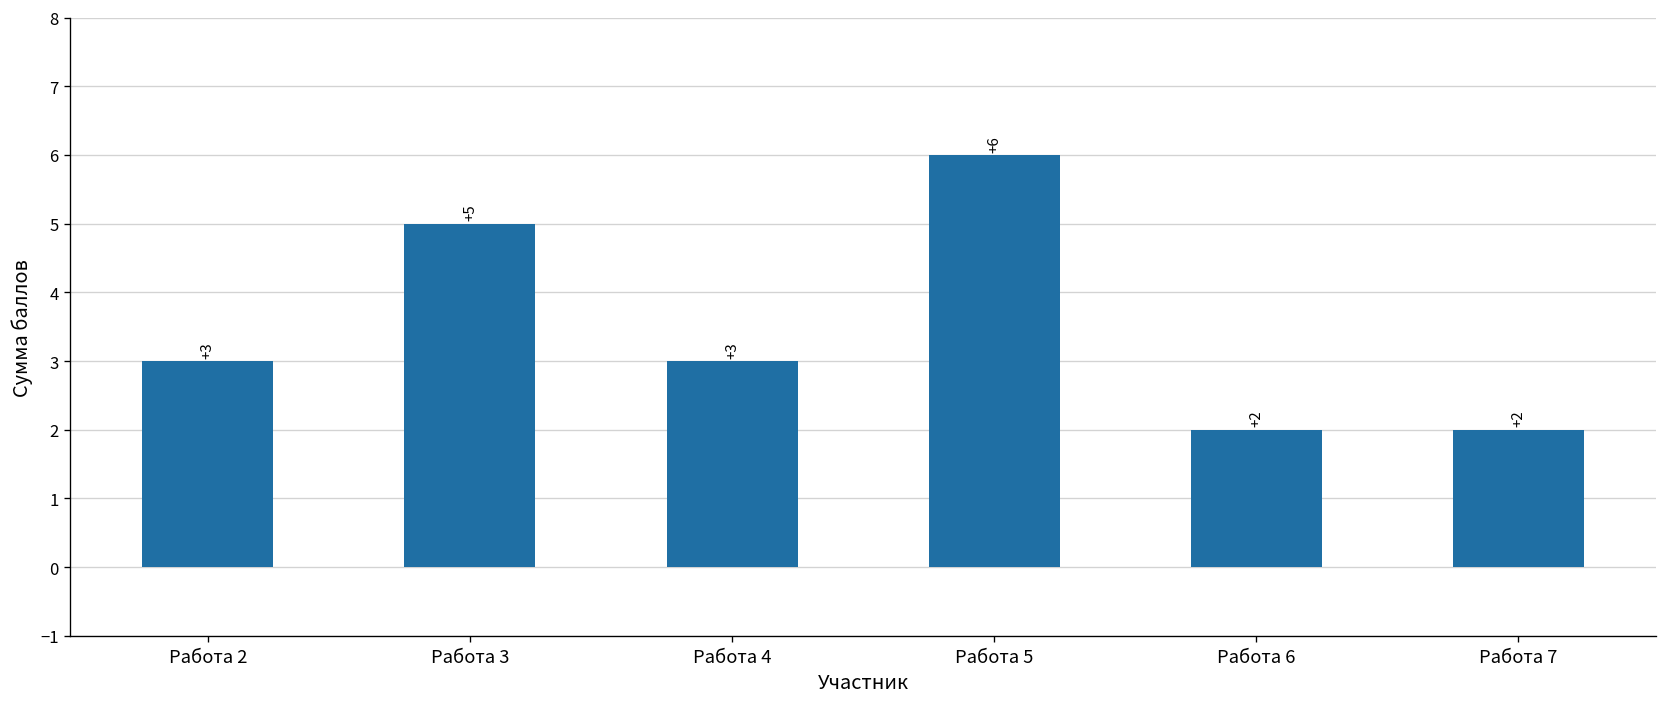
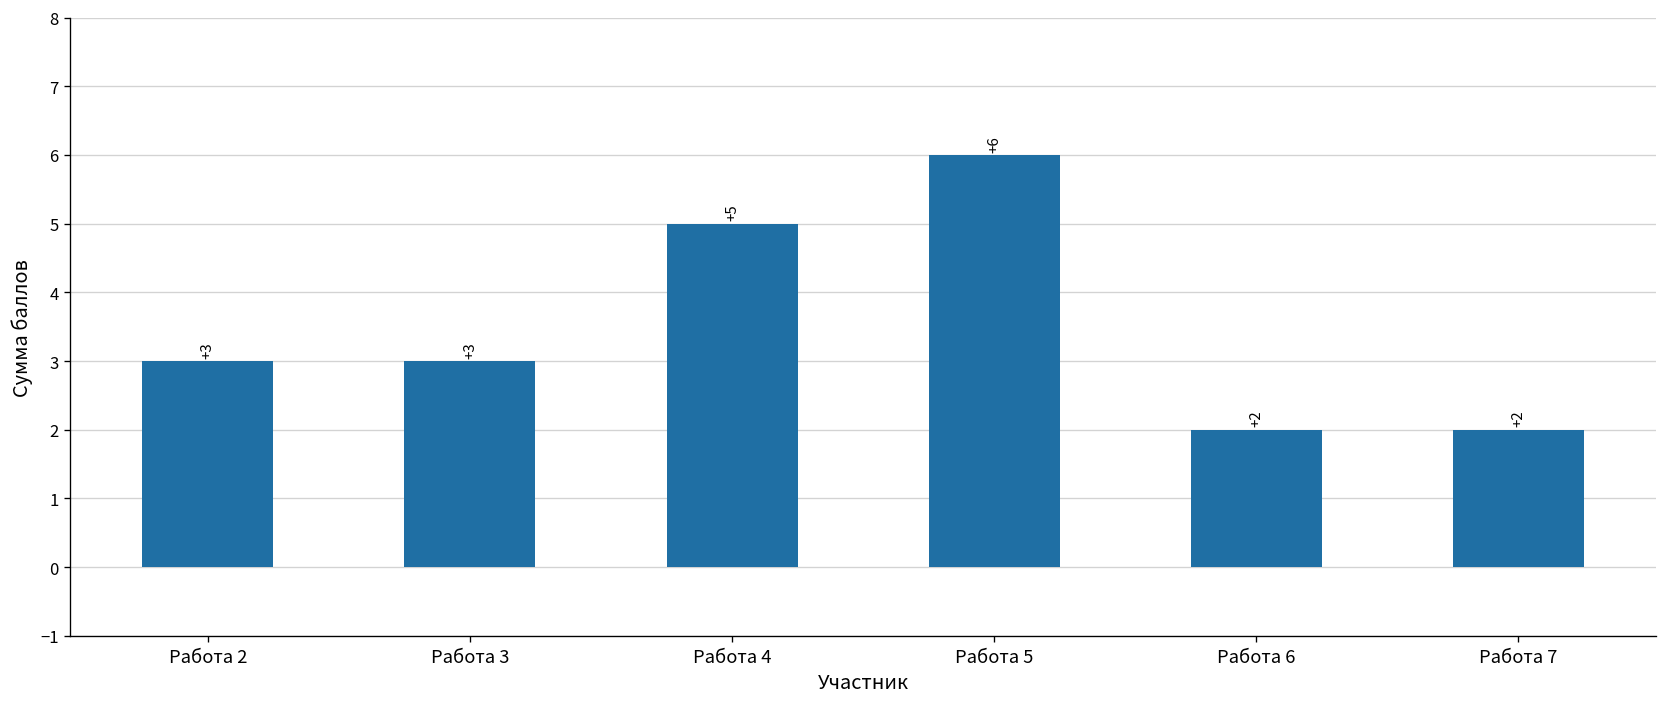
  {
    "Работа 2": "+3",
-   "Работа 3": "+5",
-   "Работа 4": "+3",
+   "Работа 3": "+3",
+   "Работа 4": "+5",
    "Работа 5": "+6",
    "Работа 6": "+2",
    "Работа 7": "+2"
  }
